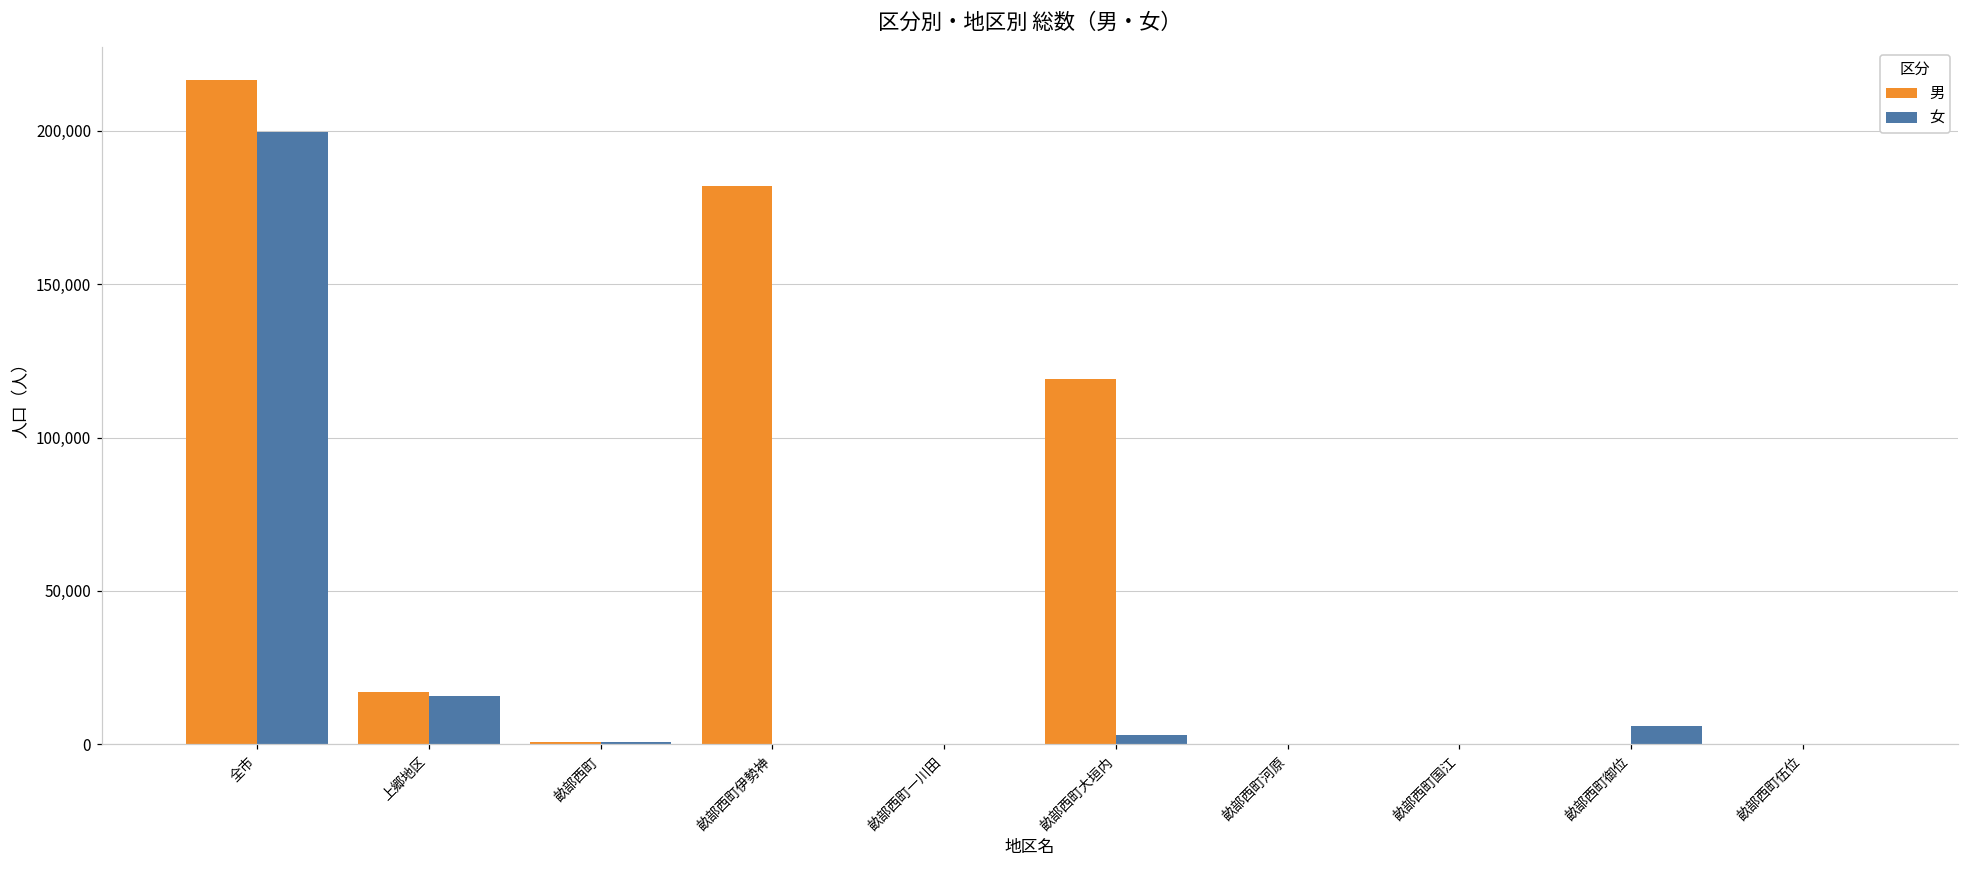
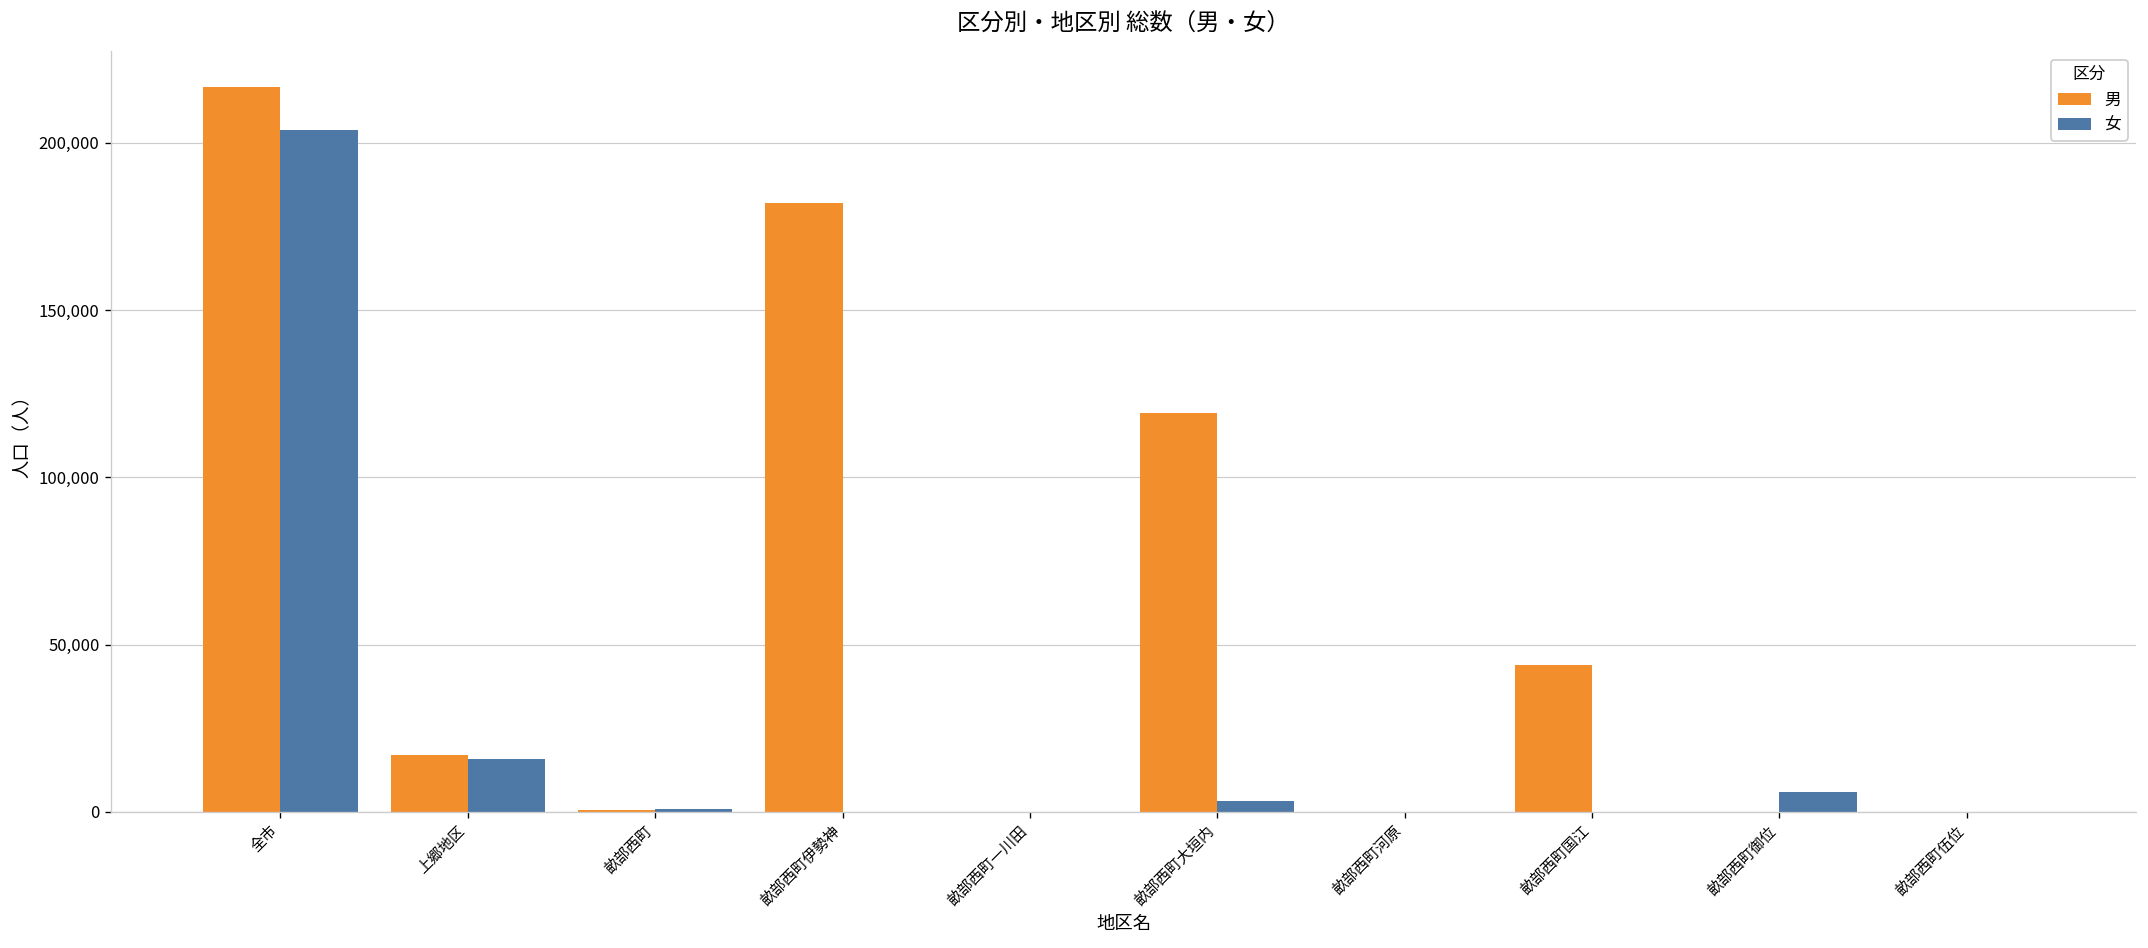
  {
    "男": {
      "全市": "216,000",
      "上郷地区": "17,000",
      "畝部西町伊勢神": "182,000",
      "畝部西町一川田": "0",
      "畝部西町大垣内": "119,000",
-     "畝部西町国江": "0"
+     "畝部西町国江": "44,000"
    },
    "女": {
-     "全市": "200,000",
+     "全市": "204,000",
      "上郷地区": "16,000",
      "畝部西町一川田": "0",
      "畝部西町大垣内": "3,000",
      "畝部西町御位": "6,000"
    }
  }
